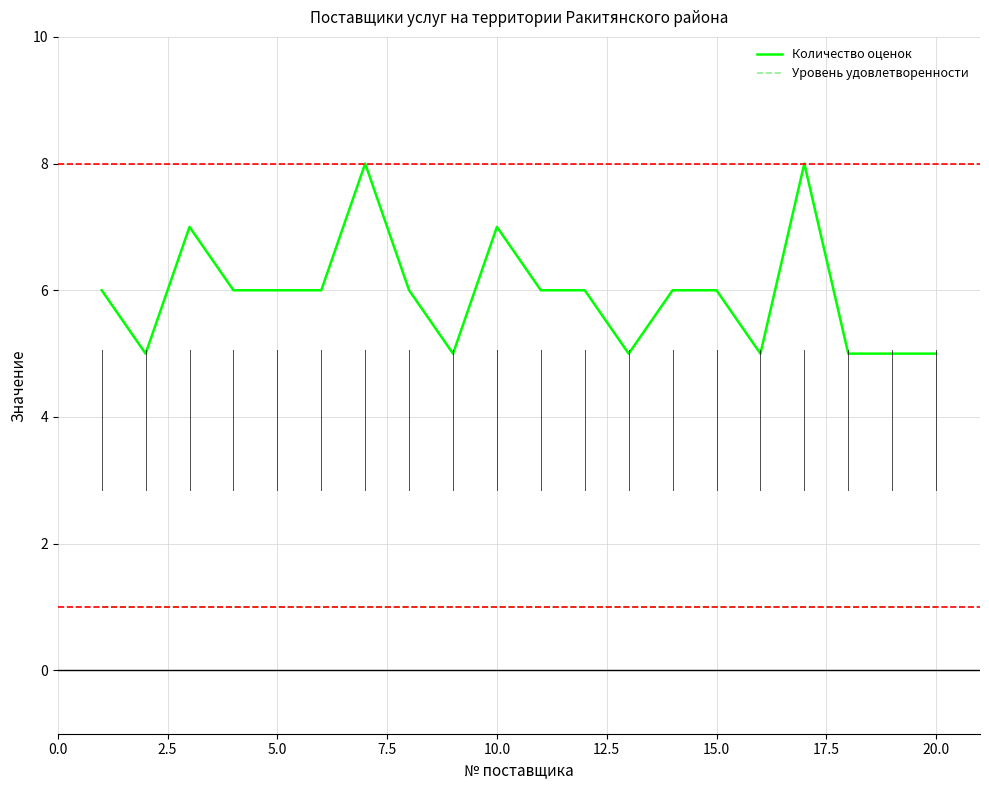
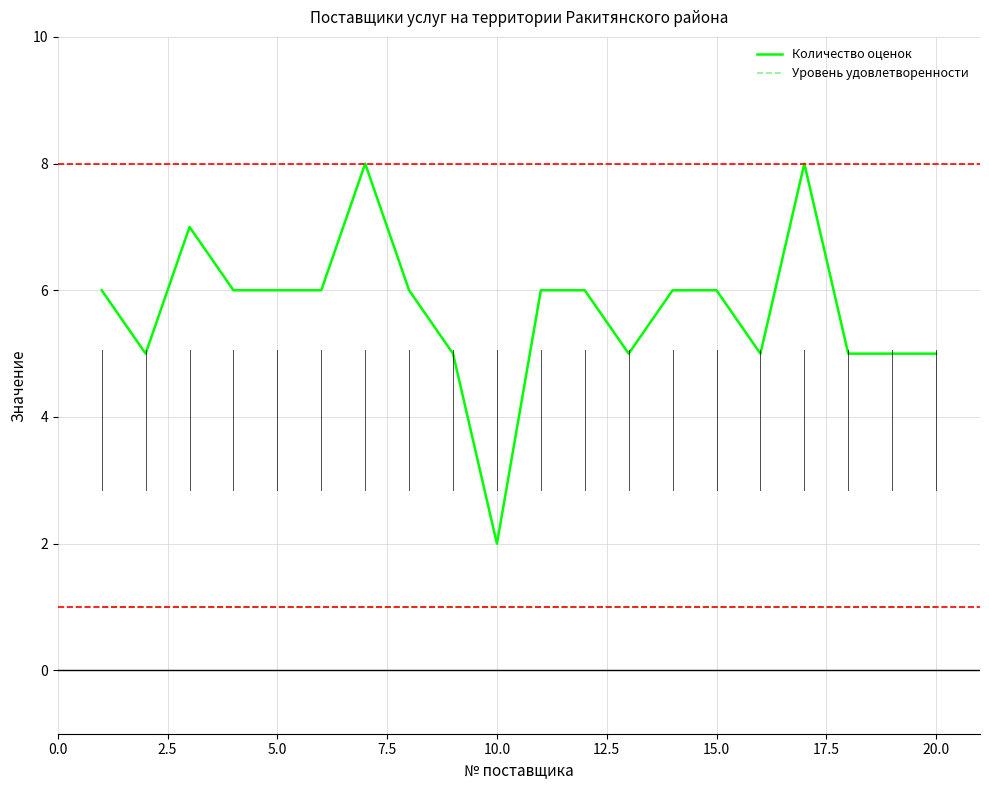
  {
    "Количество оценок": {
      "5.0": 6,
-     "10.0": 7,
+     "10.0": 2,
      "15.0": 6,
      "20.0": 5
    },
    "Уровень удовлетворенности": {
      "5.0": 1,
      "10.0": 1,
      "15.0": 1,
      "20.0": 1
    }
  }
